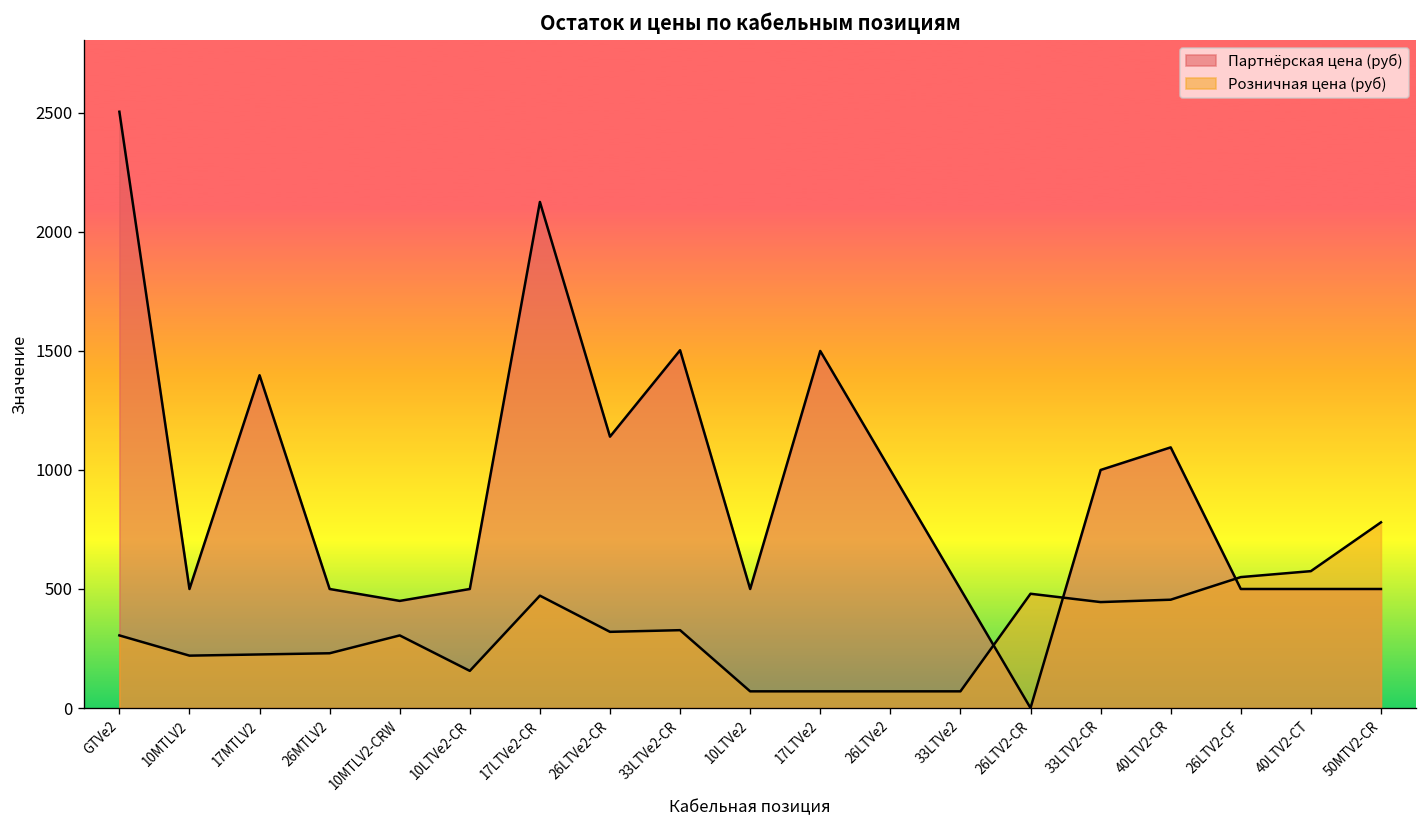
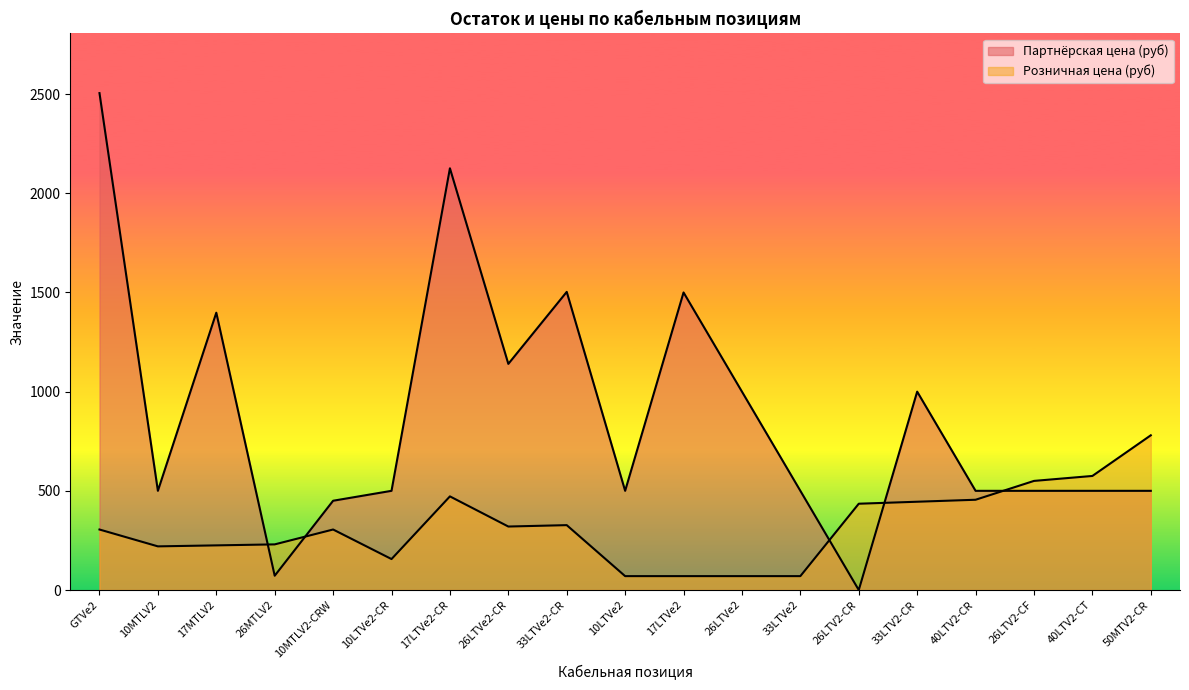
  {
    "Партнёрская цена (руб)": {
      "GTVe2": 2510,
      "10MTLV2": 500,
      "17MTLV2": 1400,
-     "26MTLV2": 500,
+     "26MTLV2": 70,
      "10MTLV2-CRW": 450,
      "10LTVe2-CR": 500,
      "17LTVe2-CR": 2130,
      "26LTVe2-CR": 1140,
      "33LTVe2-CR": 1500,
      "10LTVe2": 500,
      "17LTVe2": 1500,
      "26LTVe2": 1000,
      "33LTVe2": 500,
      "26LTV2-CR": 0,
      "33LTV2-CR": 1000,
-     "40LTV2-CR": 1100,
+     "40LTV2-CR": 500,
      "26LTV2-CF": 500,
      "40LTV2-CT": 500,
      "50MTV2-CR": 500
    },
    "Розничная цена (руб)": {
      "GTVe2": 310,
      "10MTLV2": 220,
      "17MTLV2": 230,
      "26MTLV2": 230,
      "10MTLV2-CRW": 310,
      "10LTVe2-CR": 160,
      "17LTVe2-CR": 470,
      "26LTVe2-CR": 320,
      "33LTVe2-CR": 330,
      "10LTVe2": 70,
      "17LTVe2": 70,
      "26LTVe2": 70,
      "33LTVe2": 70,
-     "26LTV2-CR": 480,
+     "26LTV2-CR": 440,
      "33LTV2-CR": 450,
      "40LTV2-CR": 460,
      "26LTV2-CF": 550,
      "40LTV2-CT": 580,
      "50MTV2-CR": 780
    }
  }
